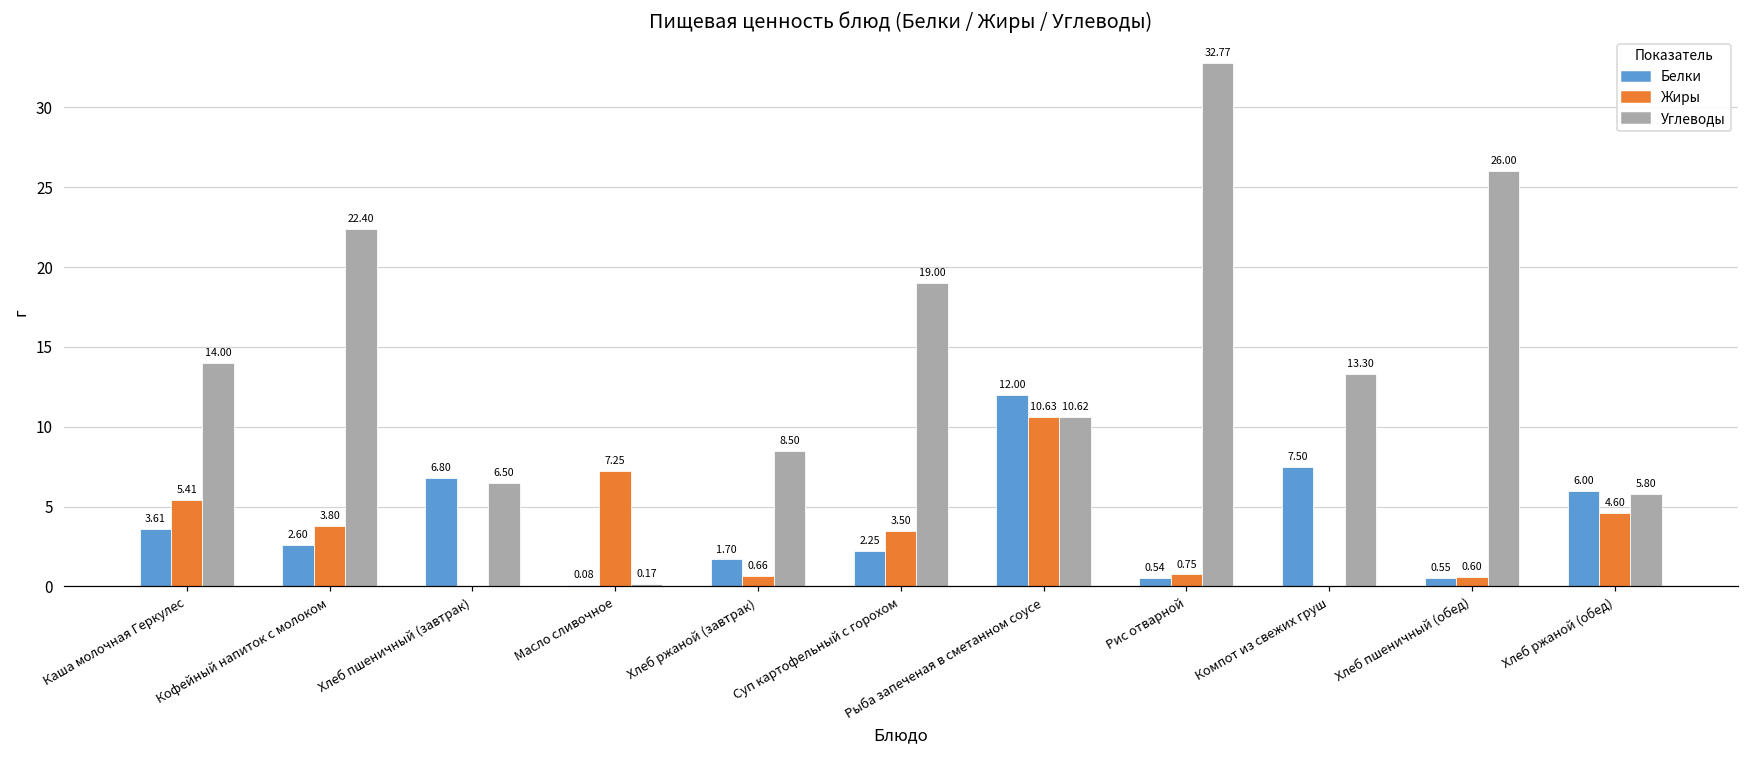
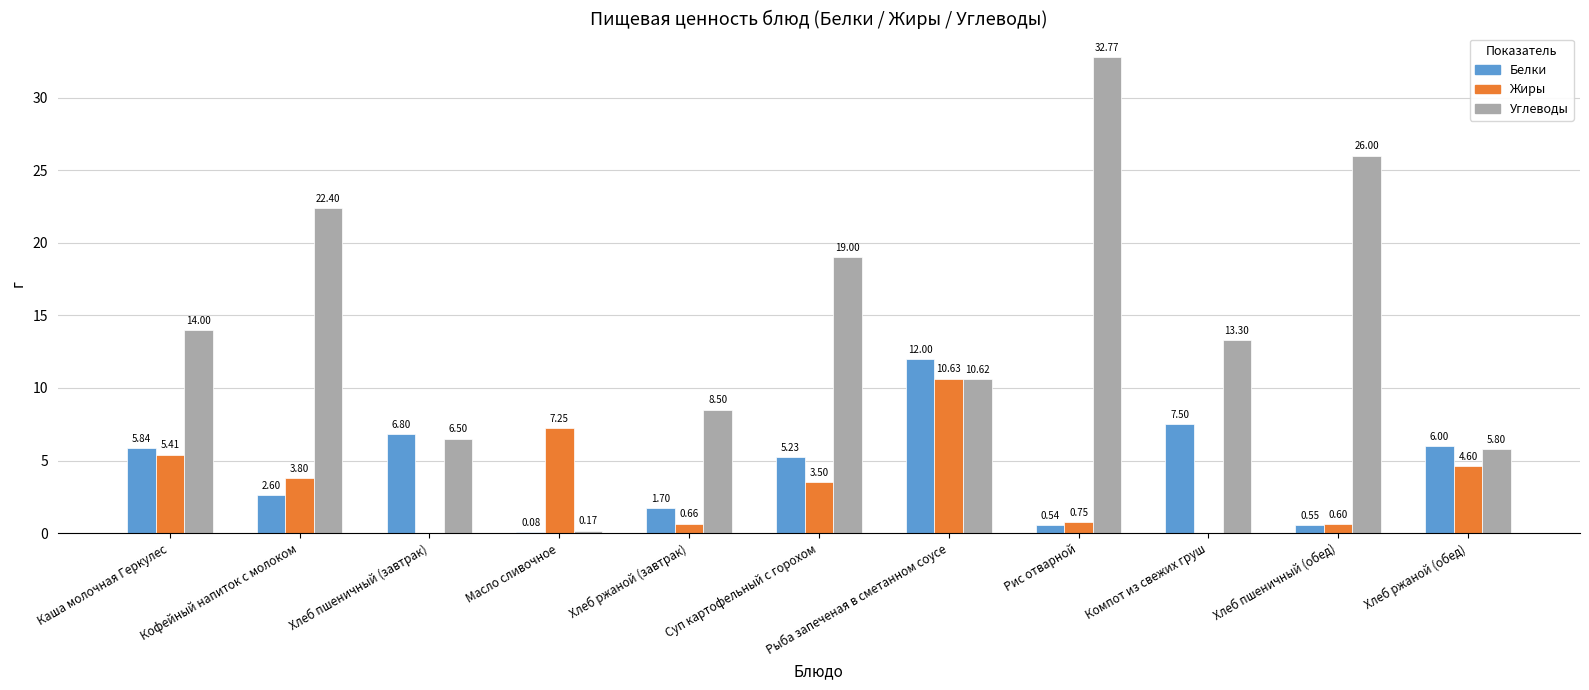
  {
    "Белки": {
-     "Каша молочная Геркулес": 3.61,
+     "Каша молочная Геркулес": 5.84,
      "Кофейный напиток с молоком": 2.60,
      "Хлеб пшеничный (завтрак)": 6.80,
      "Масло сливочное": 0.08,
      "Хлеб ржаной (завтрак)": 1.70,
-     "Суп картофельный с горохом": 2.25,
+     "Суп картофельный с горохом": 5.23,
      "Рыба запеченая в сметанном соусе": 12.00,
      "Рис отварной": 0.54,
      "Компот из свежих груш": 7.50,
      "Хлеб пшеничный (обед)": 0.55,
      "Хлеб ржаной (обед)": 6.00
    },
    "Жиры": {
      "Каша молочная Геркулес": 5.41,
      "Кофейный напиток с молоком": 3.80,
      "Масло сливочное": 7.25,
      "Хлеб ржаной (завтрак)": 0.66,
      "Суп картофельный с горохом": 3.50,
      "Рыба запеченая в сметанном соусе": 10.63,
      "Рис отварной": 0.75,
      "Хлеб пшеничный (обед)": 0.60,
      "Хлеб ржаной (обед)": 4.60
    },
    "Углеводы": {
      "Каша молочная Геркулес": 14.00,
      "Кофейный напиток с молоком": 22.40,
      "Хлеб пшеничный (завтрак)": 6.50,
      "Масло сливочное": 0.17,
      "Хлеб ржаной (завтрак)": 8.50,
      "Суп картофельный с горохом": 19.00,
      "Рыба запеченая в сметанном соусе": 10.62,
      "Рис отварной": 32.77,
      "Компот из свежих груш": 13.30,
      "Хлеб пшеничный (обед)": 26.00,
      "Хлеб ржаной (обед)": 5.80
    }
  }
